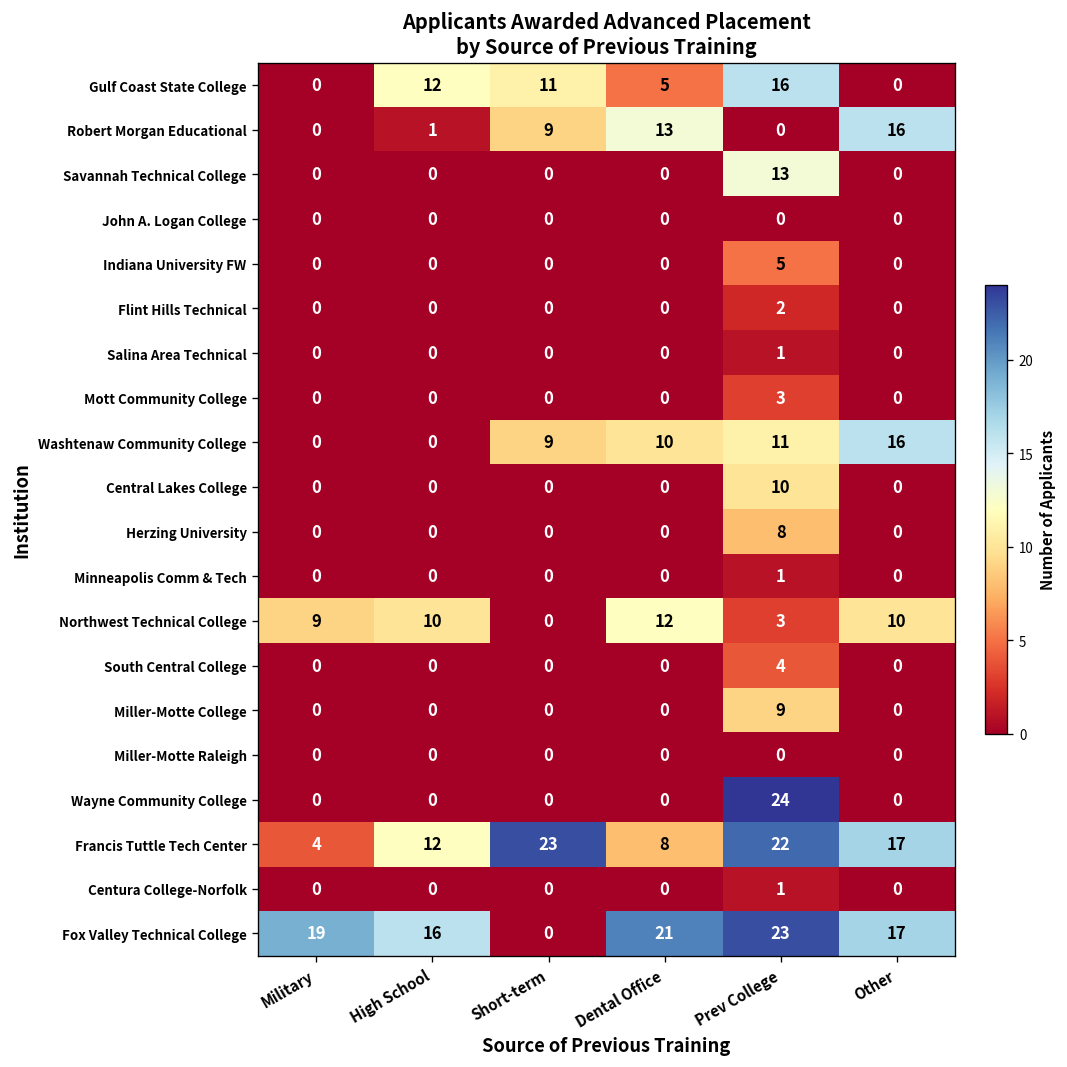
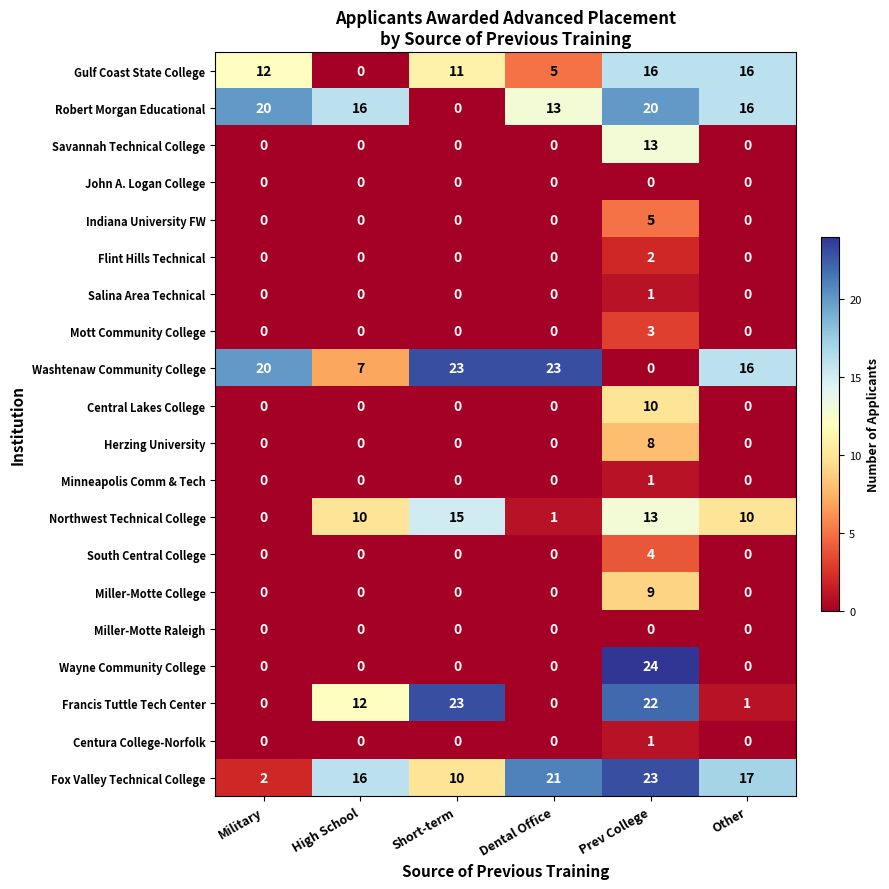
  {
    "Gulf Coast State College": {
-     "Military": 0,
-     "High School": 12,
+     "Military": 12,
+     "High School": 0,
      "Short-term": 11,
      "Dental Office": 5,
      "Prev College": 16,
-     "Other": 0
+     "Other": 16
    },
    "Robert Morgan Educational": {
-     "Military": 0,
-     "High School": 1,
-     "Short-term": 9,
+     "Military": 20,
+     "High School": 16,
+     "Short-term": 0,
      "Dental Office": 13,
-     "Prev College": 0,
+     "Prev College": 20,
      "Other": 16
    },
    "Savannah Technical College": {
      "Military": 0,
      "High School": 0,
      "Short-term": 0,
      "Dental Office": 0,
      "Prev College": 13,
      "Other": 0
    },
    "John A. Logan College": {
      "Military": 0,
      "High School": 0,
      "Short-term": 0,
      "Dental Office": 0,
      "Prev College": 0,
      "Other": 0
    },
    "Indiana University FW": {
      "Military": 0,
      "High School": 0,
      "Short-term": 0,
      "Dental Office": 0,
      "Prev College": 5,
      "Other": 0
    },
    "Flint Hills Technical": {
      "Military": 0,
      "High School": 0,
      "Short-term": 0,
      "Dental Office": 0,
      "Prev College": 2,
      "Other": 0
    },
    "Salina Area Technical": {
      "Military": 0,
      "High School": 0,
      "Short-term": 0,
      "Dental Office": 0,
      "Prev College": 1,
      "Other": 0
    },
    "Mott Community College": {
      "Military": 0,
      "High School": 0,
      "Short-term": 0,
      "Dental Office": 0,
      "Prev College": 3,
      "Other": 0
    },
    "Washtenaw Community College": {
-     "Military": 0,
-     "High School": 0,
-     "Short-term": 9,
-     "Dental Office": 10,
-     "Prev College": 11,
+     "Military": 20,
+     "High School": 7,
+     "Short-term": 23,
+     "Dental Office": 23,
+     "Prev College": 0,
      "Other": 16
    },
    "Central Lakes College": {
      "Military": 0,
      "High School": 0,
      "Short-term": 0,
      "Dental Office": 0,
      "Prev College": 10,
      "Other": 0
    },
    "Herzing University": {
      "Military": 0,
      "High School": 0,
      "Short-term": 0,
      "Dental Office": 0,
      "Prev College": 8,
      "Other": 0
    },
    "Minneapolis Comm & Tech": {
      "Military": 0,
      "High School": 0,
      "Short-term": 0,
      "Dental Office": 0,
      "Prev College": 1,
      "Other": 0
    },
    "Northwest Technical College": {
-     "Military": 9,
+     "Military": 0,
      "High School": 10,
-     "Short-term": 0,
-     "Dental Office": 12,
-     "Prev College": 3,
+     "Short-term": 15,
+     "Dental Office": 1,
+     "Prev College": 13,
      "Other": 10
    },
    "South Central College": {
      "Military": 0,
      "High School": 0,
      "Short-term": 0,
      "Dental Office": 0,
      "Prev College": 4,
      "Other": 0
    },
    "Miller-Motte College": {
      "Military": 0,
      "High School": 0,
      "Short-term": 0,
      "Dental Office": 0,
      "Prev College": 9,
      "Other": 0
    },
    "Miller-Motte Raleigh": {
      "Military": 0,
      "High School": 0,
      "Short-term": 0,
      "Dental Office": 0,
      "Prev College": 0,
      "Other": 0
    },
    "Wayne Community College": {
      "Military": 0,
      "High School": 0,
      "Short-term": 0,
      "Dental Office": 0,
      "Prev College": 24,
      "Other": 0
    },
    "Francis Tuttle Tech Center": {
-     "Military": 4,
+     "Military": 0,
      "High School": 12,
      "Short-term": 23,
-     "Dental Office": 8,
+     "Dental Office": 0,
      "Prev College": 22,
-     "Other": 17
+     "Other": 1
    },
    "Centura College-Norfolk": {
      "Military": 0,
      "High School": 0,
      "Short-term": 0,
      "Dental Office": 0,
      "Prev College": 1,
      "Other": 0
    },
    "Fox Valley Technical College": {
-     "Military": 19,
+     "Military": 2,
      "High School": 16,
-     "Short-term": 0,
+     "Short-term": 10,
      "Dental Office": 21,
      "Prev College": 23,
      "Other": 17
    }
  }
